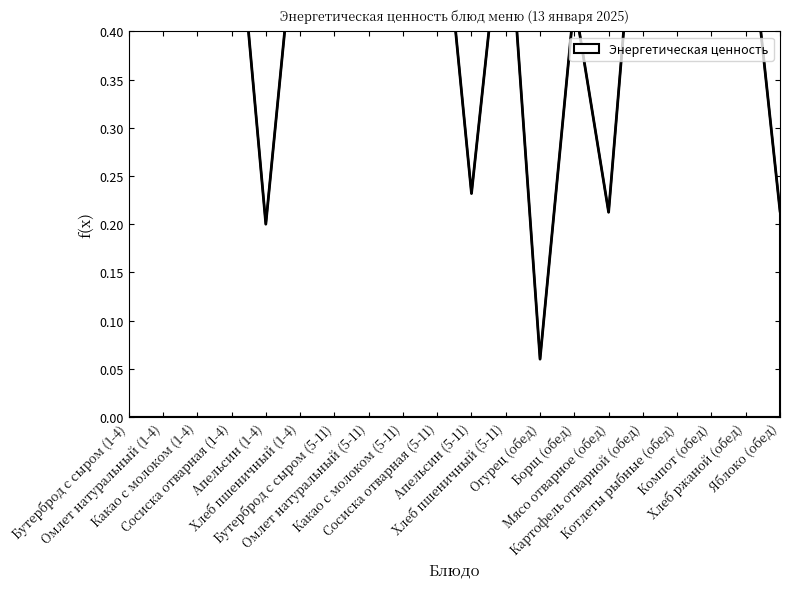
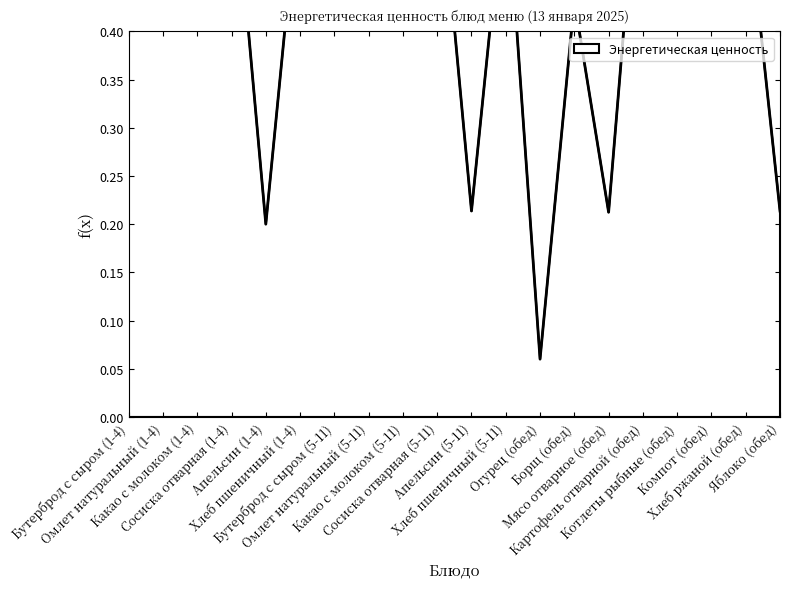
  {
    "Апельсин (1-4)": 0.20,
-   "Апельсин (5-11)": 0.23,
+   "Апельсин (5-11)": 0.21,
    "Огурец (обед)": 0.06,
    "Мясо отварное (обед)": 0.21,
    "Яблоко (обед)": 0.21
  }
